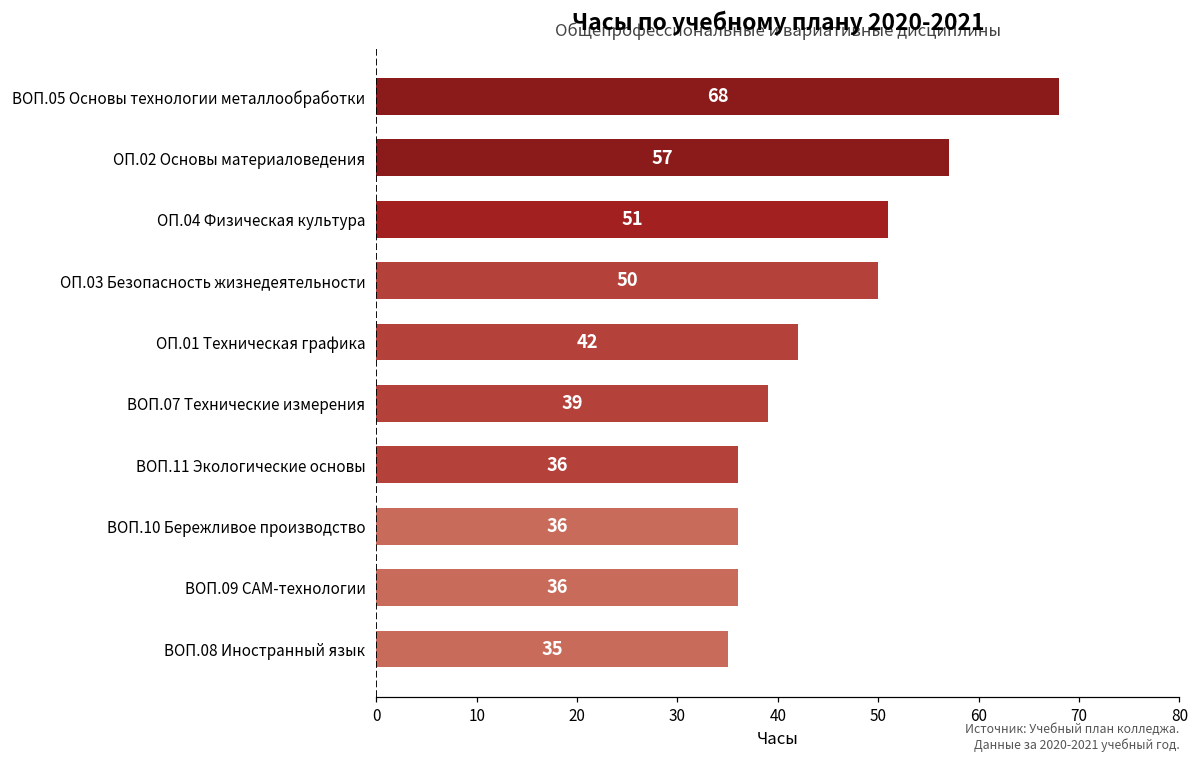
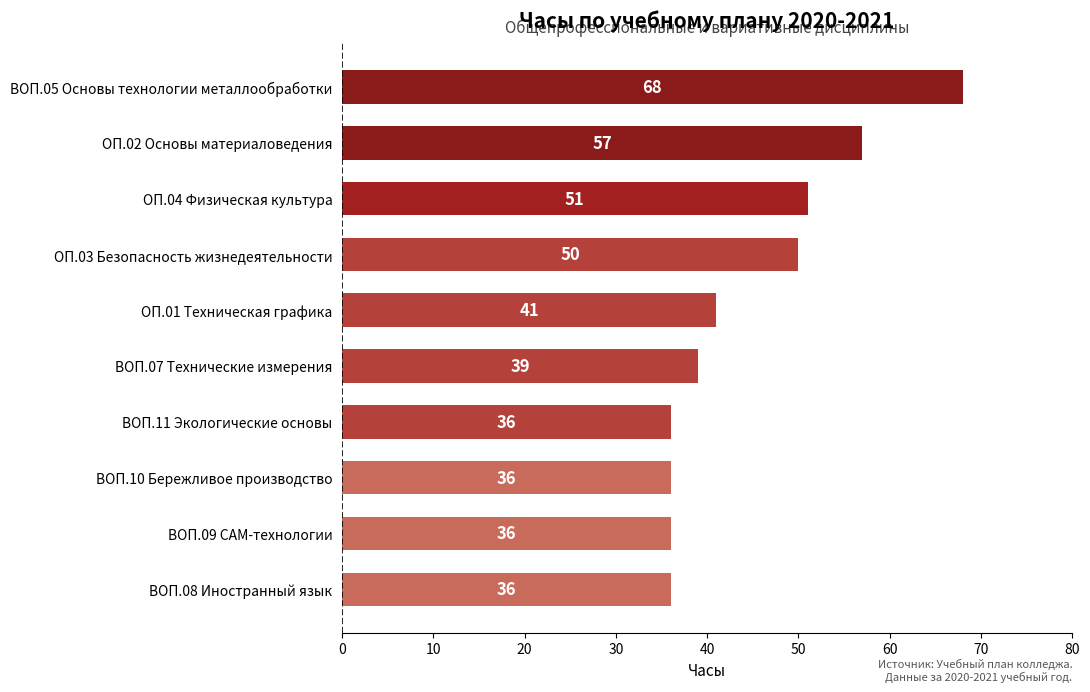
  {
    "ВОП.05 Основы технологии металлообработки": 68,
    "ОП.02 Основы материаловедения": 57,
    "ОП.04 Физическая культура": 51,
    "ОП.03 Безопасность жизнедеятельности": 50,
-   "ОП.01 Техническая графика": 42,
+   "ОП.01 Техническая графика": 41,
    "ВОП.07 Технические измерения": 39,
    "ВОП.11 Экологические основы": 36,
    "ВОП.10 Бережливое производство": 36,
    "ВОП.09 CAM-технологии": 36,
-   "ВОП.08 Иностранный язык": 35
+   "ВОП.08 Иностранный язык": 36
  }
